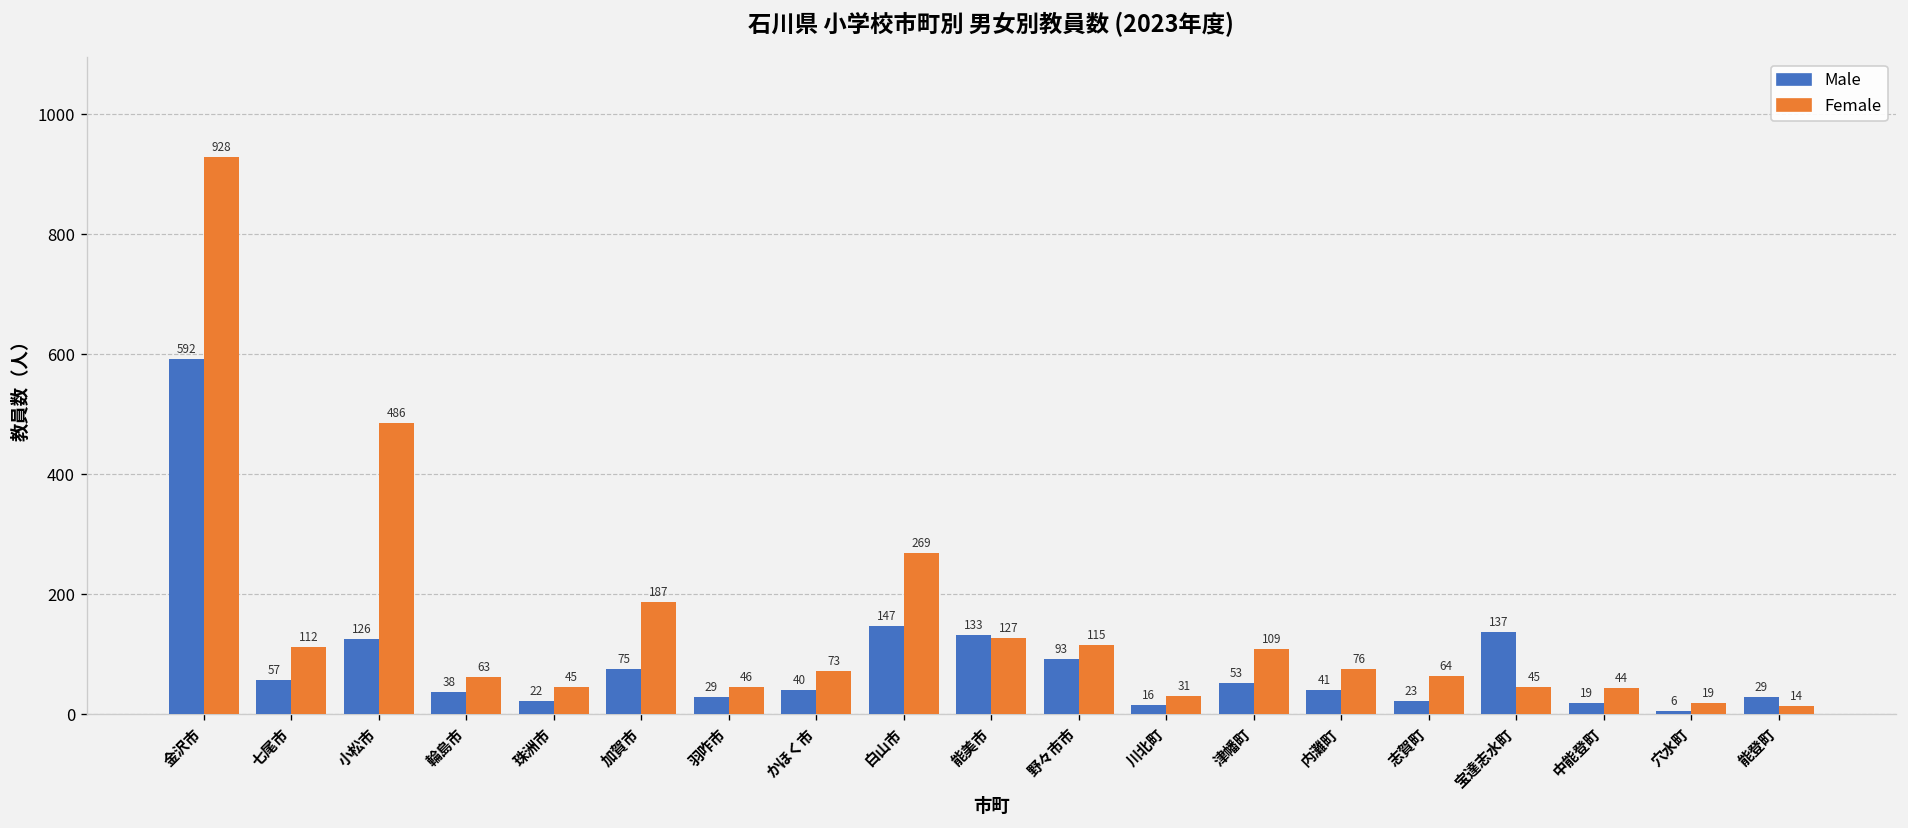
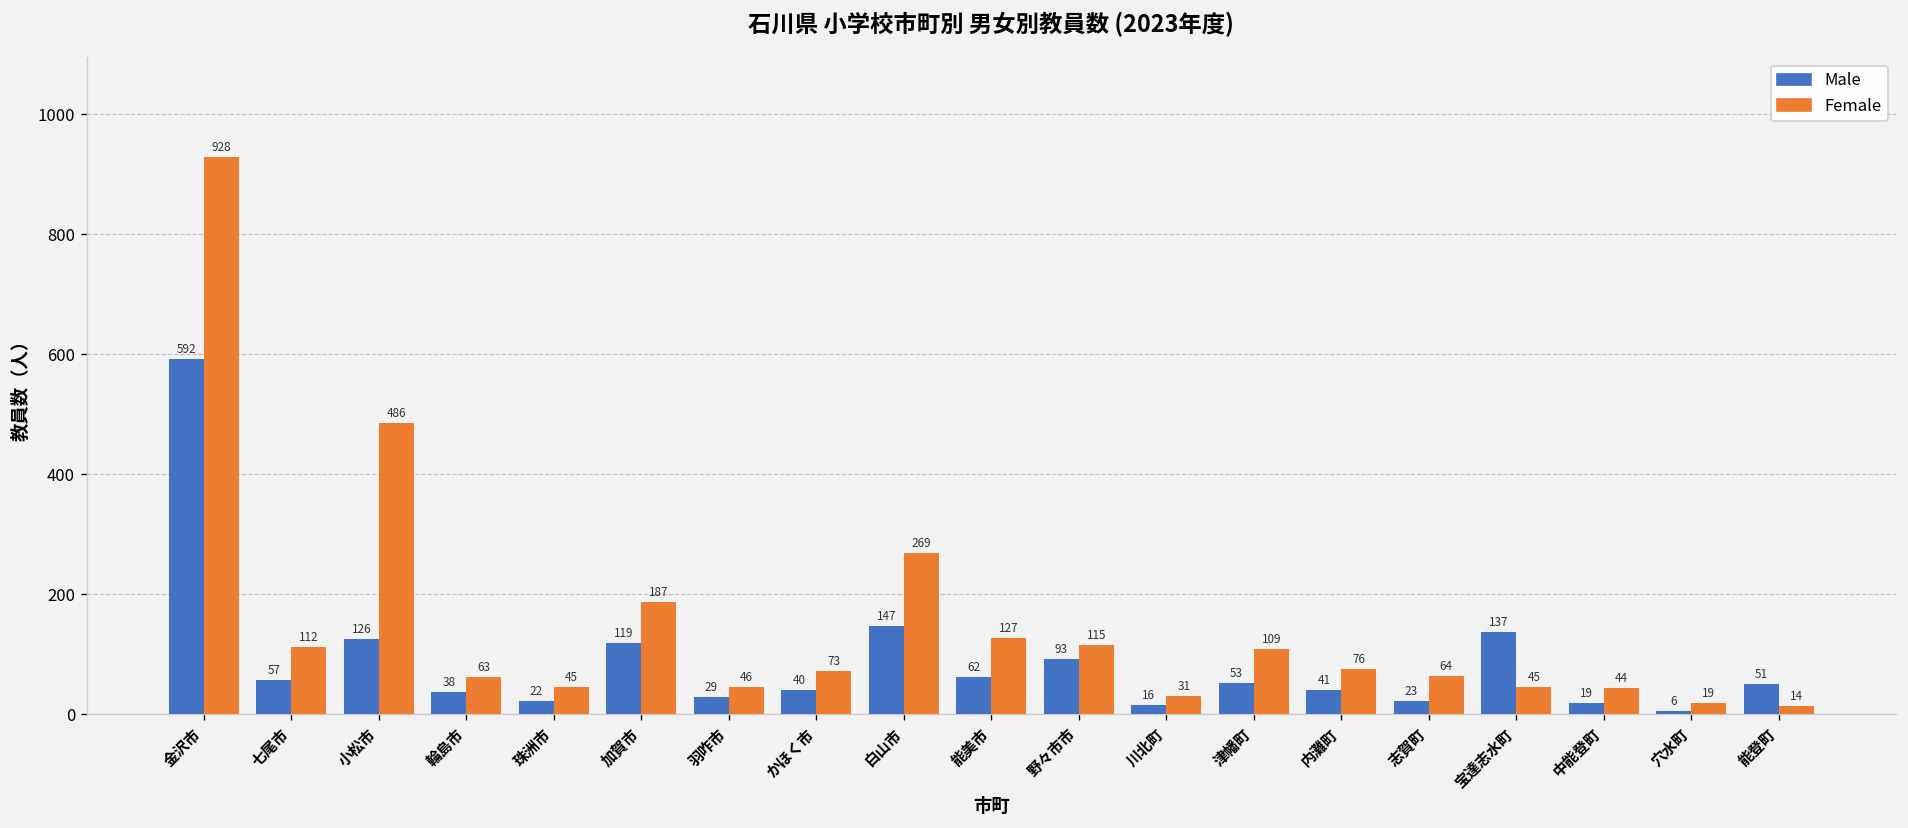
  {
    "Male": {
      "金沢市": 592,
      "七尾市": 57,
      "小松市": 126,
      "輪島市": 38,
      "珠洲市": 22,
-     "加賀市": 75,
+     "加賀市": 119,
      "羽咋市": 29,
      "かほく市": 40,
      "白山市": 147,
-     "能美市": 133,
+     "能美市": 62,
      "野々市市": 93,
      "川北町": 16,
      "津幡町": 53,
      "内灘町": 41,
      "志賀町": 23,
      "宝達志水町": 137,
      "中能登町": 19,
      "穴水町": 6,
-     "能登町": 29
+     "能登町": 51
    },
    "Female": {
      "金沢市": 928,
      "七尾市": 112,
      "小松市": 486,
      "輪島市": 63,
      "珠洲市": 45,
      "加賀市": 187,
      "羽咋市": 46,
      "かほく市": 73,
      "白山市": 269,
      "能美市": 127,
      "野々市市": 115,
      "川北町": 31,
      "津幡町": 109,
      "内灘町": 76,
      "志賀町": 64,
      "宝達志水町": 45,
      "中能登町": 44,
      "穴水町": 19,
      "能登町": 14
    }
  }
